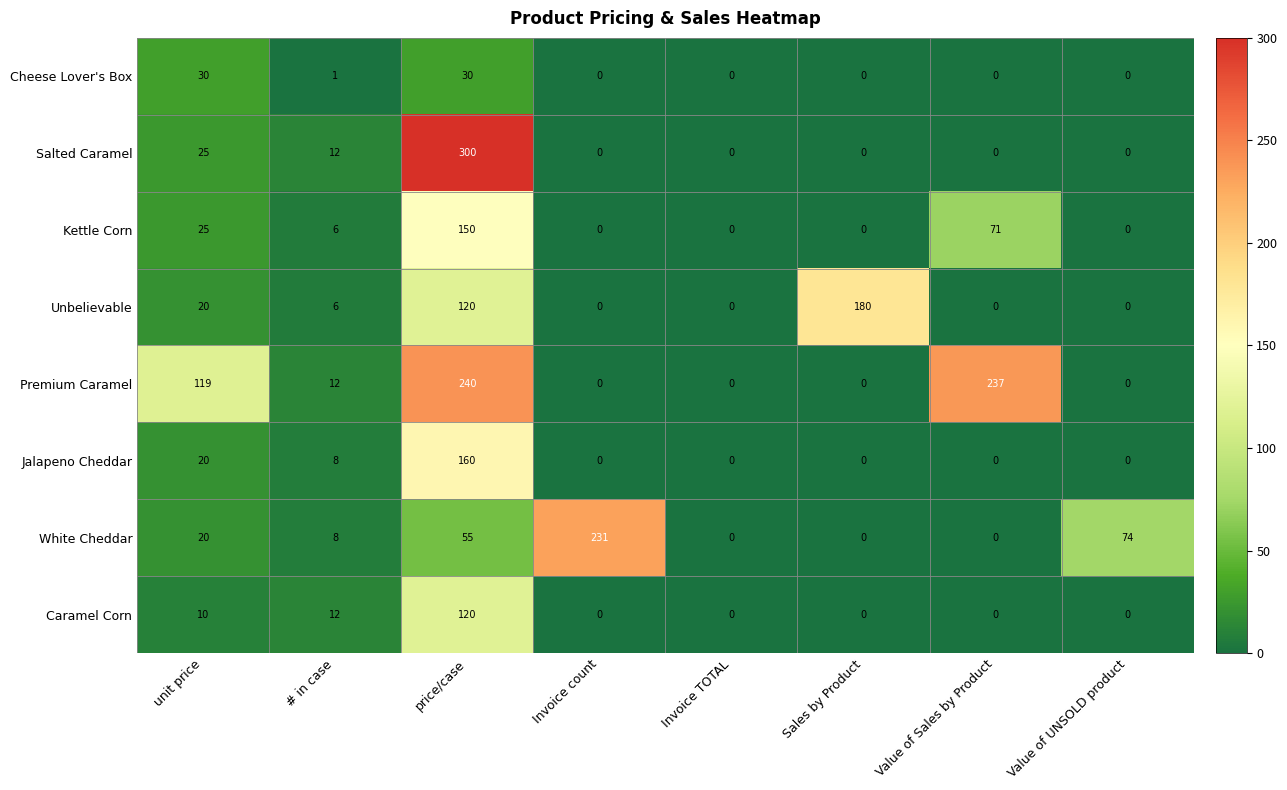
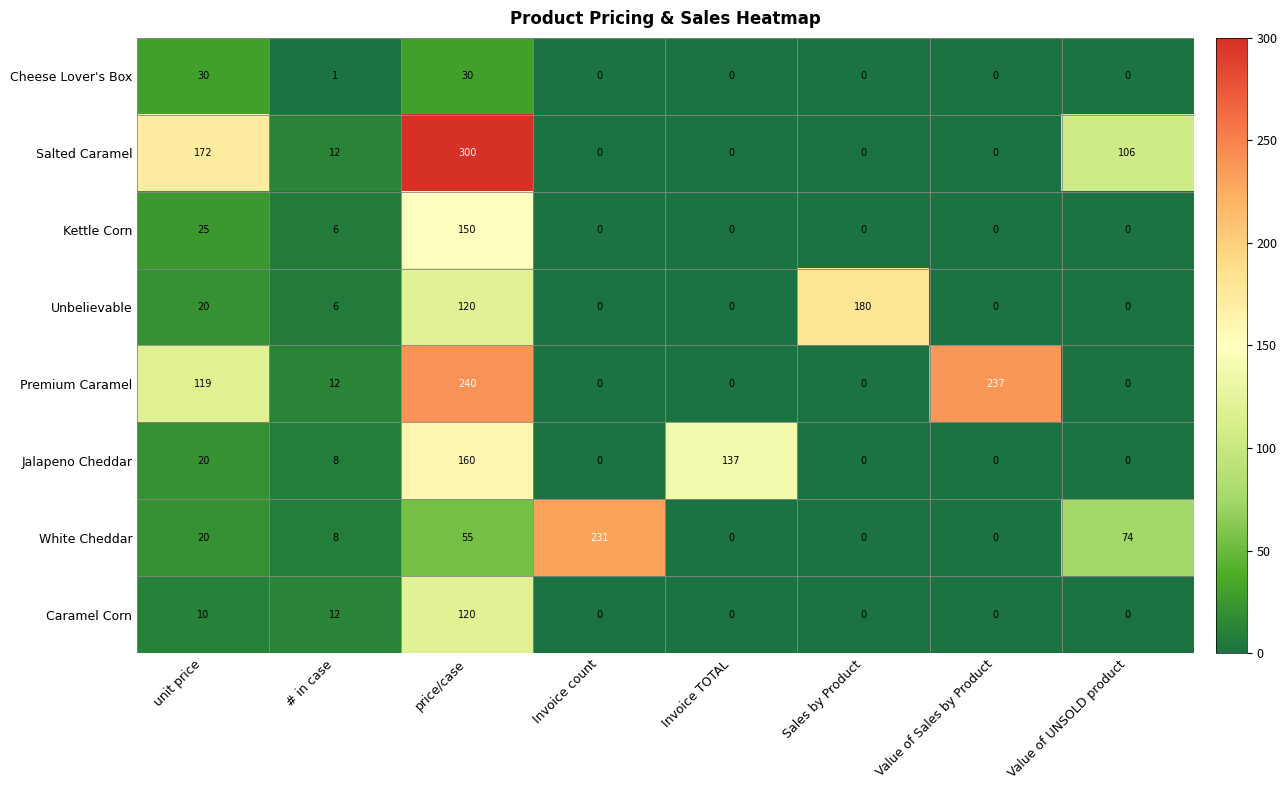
  {
    "Cheese Lover's Box": {
      "unit price": 30,
      "# in case": 1,
      "price/case": 30,
      "Invoice count": 0,
      "Invoice TOTAL": 0,
      "Sales by Product": 0,
      "Value of Sales by Product": 0,
      "Value of UNSOLD product": 0
    },
    "Salted Caramel": {
-     "unit price": 25,
+     "unit price": 172,
      "# in case": 12,
      "price/case": 300,
      "Invoice count": 0,
      "Invoice TOTAL": 0,
      "Sales by Product": 0,
      "Value of Sales by Product": 0,
-     "Value of UNSOLD product": 0
+     "Value of UNSOLD product": 106
    },
    "Kettle Corn": {
      "unit price": 25,
      "# in case": 6,
      "price/case": 150,
      "Invoice count": 0,
      "Invoice TOTAL": 0,
      "Sales by Product": 0,
-     "Value of Sales by Product": 71,
+     "Value of Sales by Product": 0,
      "Value of UNSOLD product": 0
    },
    "Unbelievable": {
      "unit price": 20,
      "# in case": 6,
      "price/case": 120,
      "Invoice count": 0,
      "Invoice TOTAL": 0,
      "Sales by Product": 180,
      "Value of Sales by Product": 0,
      "Value of UNSOLD product": 0
    },
    "Premium Caramel": {
      "unit price": 119,
      "# in case": 12,
      "price/case": 240,
      "Invoice count": 0,
      "Invoice TOTAL": 0,
      "Sales by Product": 0,
      "Value of Sales by Product": 237,
      "Value of UNSOLD product": 0
    },
    "Jalapeno Cheddar": {
      "unit price": 20,
      "# in case": 8,
      "price/case": 160,
      "Invoice count": 0,
-     "Invoice TOTAL": 0,
+     "Invoice TOTAL": 137,
      "Sales by Product": 0,
      "Value of Sales by Product": 0,
      "Value of UNSOLD product": 0
    },
    "White Cheddar": {
      "unit price": 20,
      "# in case": 8,
      "price/case": 55,
      "Invoice count": 231,
      "Invoice TOTAL": 0,
      "Sales by Product": 0,
      "Value of Sales by Product": 0,
      "Value of UNSOLD product": 74
    },
    "Caramel Corn": {
      "unit price": 10,
      "# in case": 12,
      "price/case": 120,
      "Invoice count": 0,
      "Invoice TOTAL": 0,
      "Sales by Product": 0,
      "Value of Sales by Product": 0,
      "Value of UNSOLD product": 0
    }
  }
